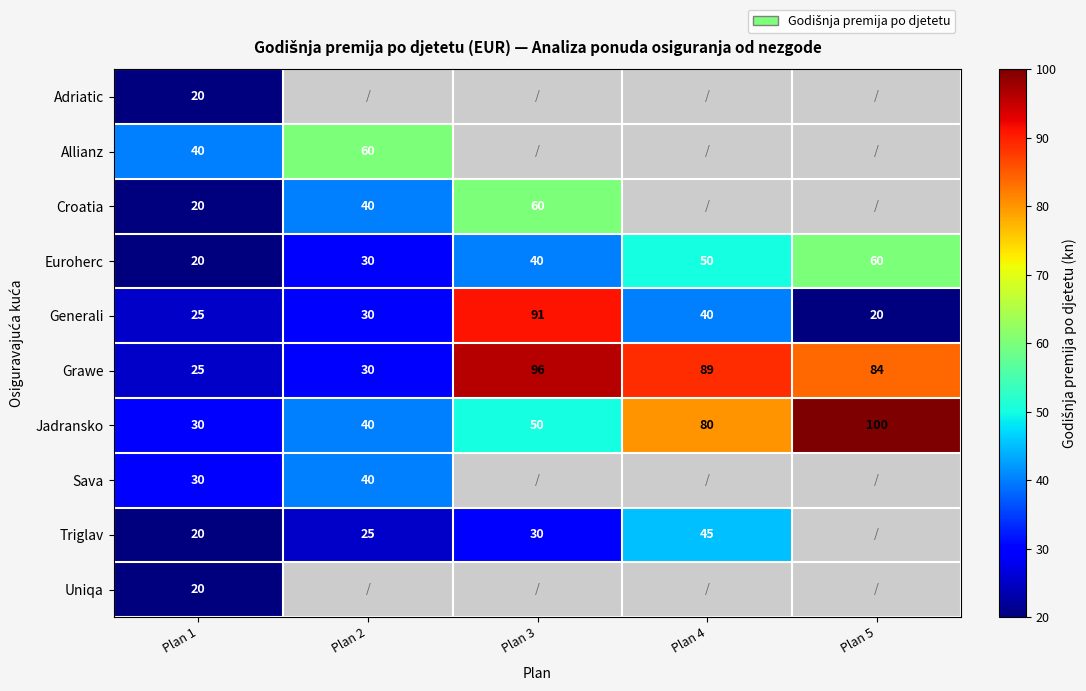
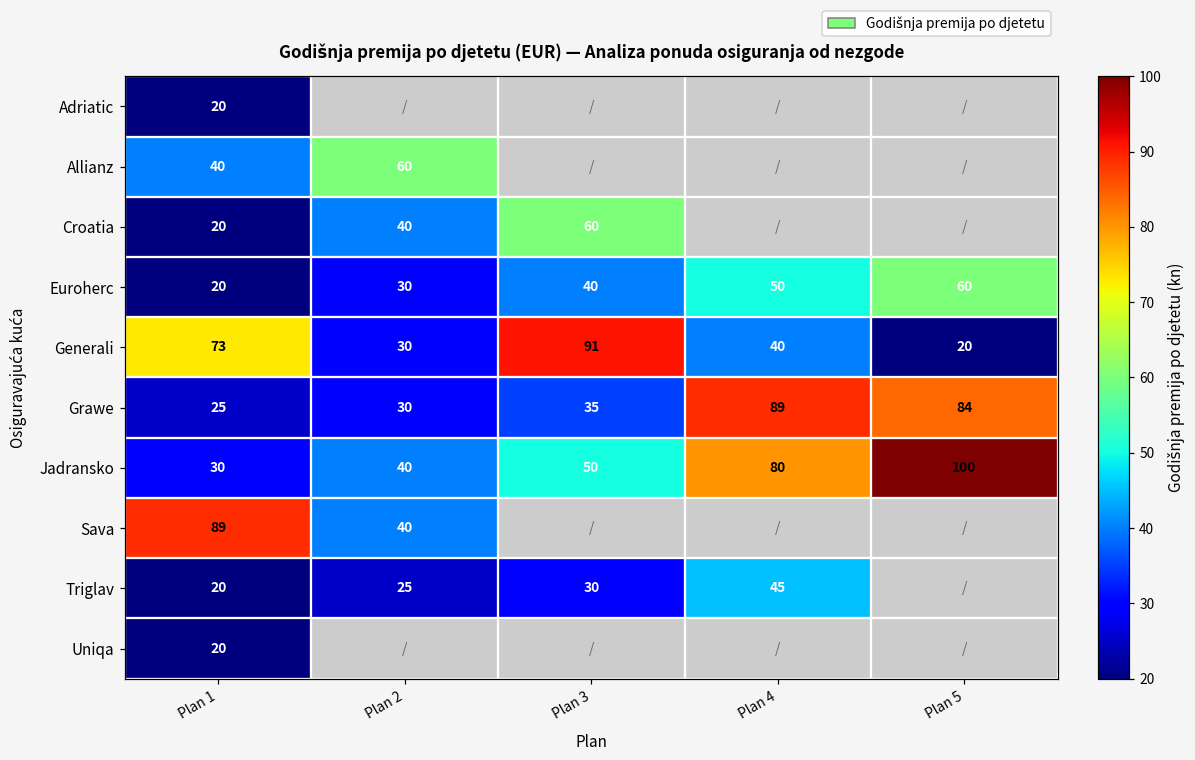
  {
    "Adriatic": {
      "Plan 1": 20
    },
    "Allianz": {
      "Plan 1": 40,
      "Plan 2": 60
    },
    "Croatia": {
      "Plan 1": 20,
      "Plan 2": 40,
      "Plan 3": 60
    },
    "Euroherc": {
      "Plan 1": 20,
      "Plan 2": 30,
      "Plan 3": 40,
      "Plan 4": 50,
      "Plan 5": 60
    },
    "Generali": {
-     "Plan 1": 25,
+     "Plan 1": 73,
      "Plan 2": 30,
      "Plan 3": 91,
      "Plan 4": 40,
      "Plan 5": 20
    },
    "Grawe": {
      "Plan 1": 25,
      "Plan 2": 30,
-     "Plan 3": 96,
+     "Plan 3": 35,
      "Plan 4": 89,
      "Plan 5": 84
    },
    "Jadransko": {
      "Plan 1": 30,
      "Plan 2": 40,
      "Plan 3": 50,
      "Plan 4": 80,
      "Plan 5": 100
    },
    "Sava": {
-     "Plan 1": 30,
+     "Plan 1": 89,
      "Plan 2": 40
    },
    "Triglav": {
      "Plan 1": 20,
      "Plan 2": 25,
      "Plan 3": 30,
      "Plan 4": 45
    },
    "Uniqa": {
      "Plan 1": 20
    }
  }
